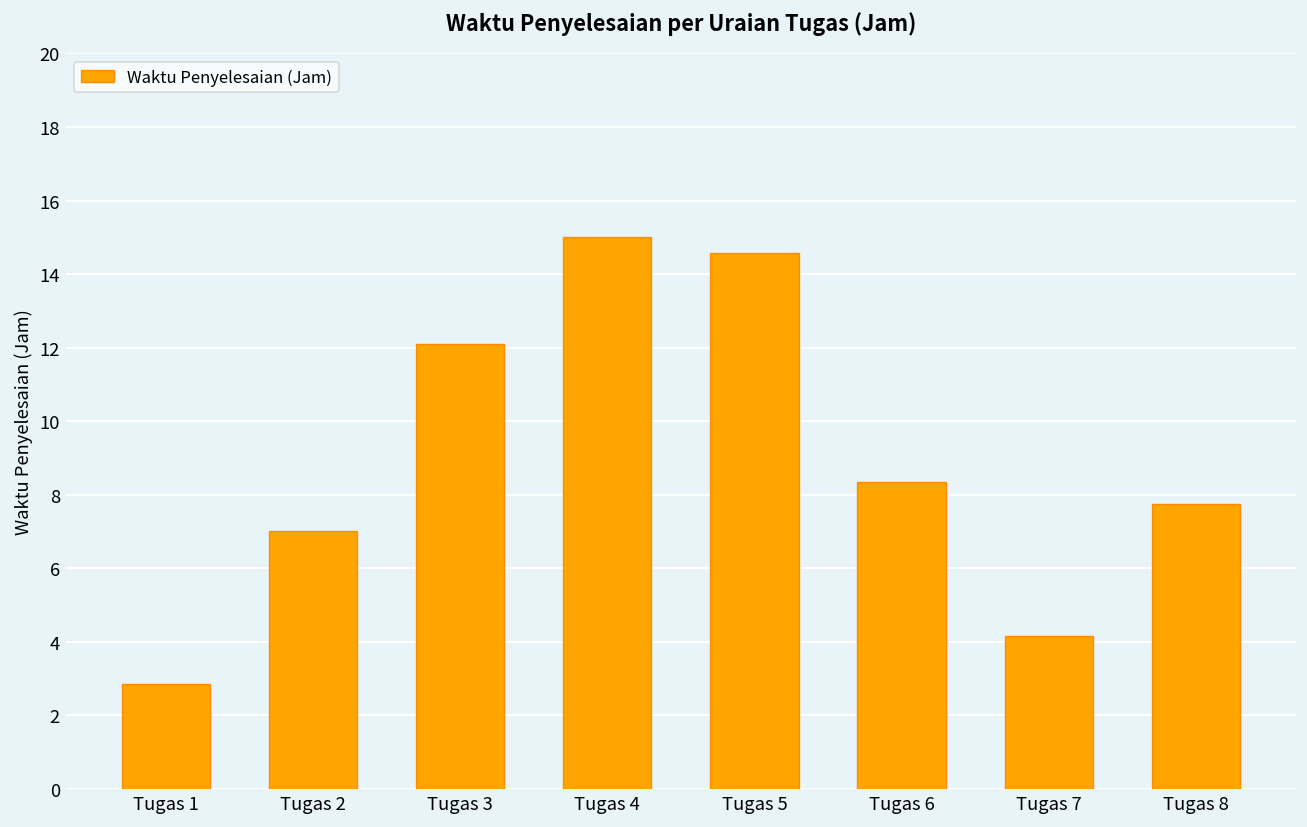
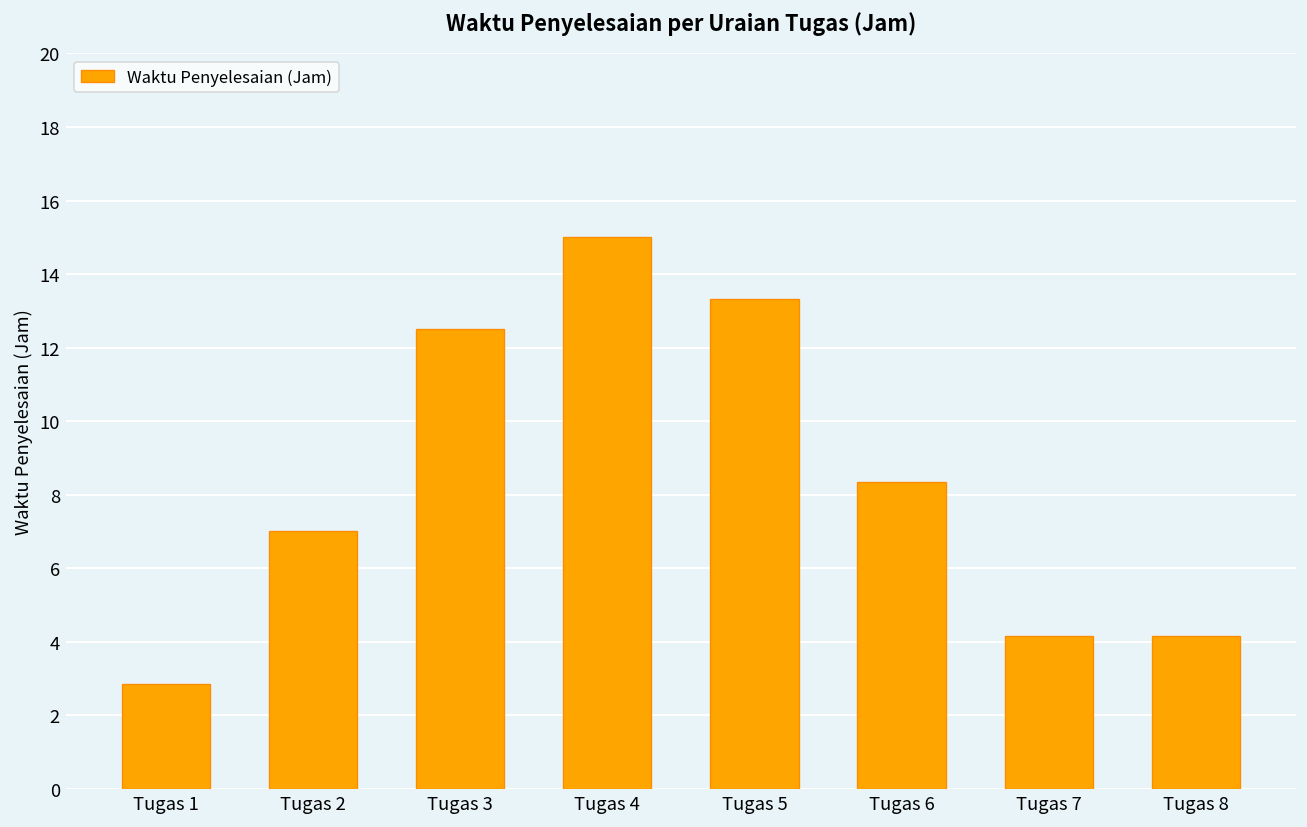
  {
    "Tugas 1": 2.8,
    "Tugas 2": 7.0,
-   "Tugas 3": 12.1,
+   "Tugas 3": 12.5,
    "Tugas 4": 15.0,
-   "Tugas 5": 14.6,
+   "Tugas 5": 13.3,
    "Tugas 6": 8.3,
    "Tugas 7": 4.2,
-   "Tugas 8": 7.8
+   "Tugas 8": 4.2
  }
